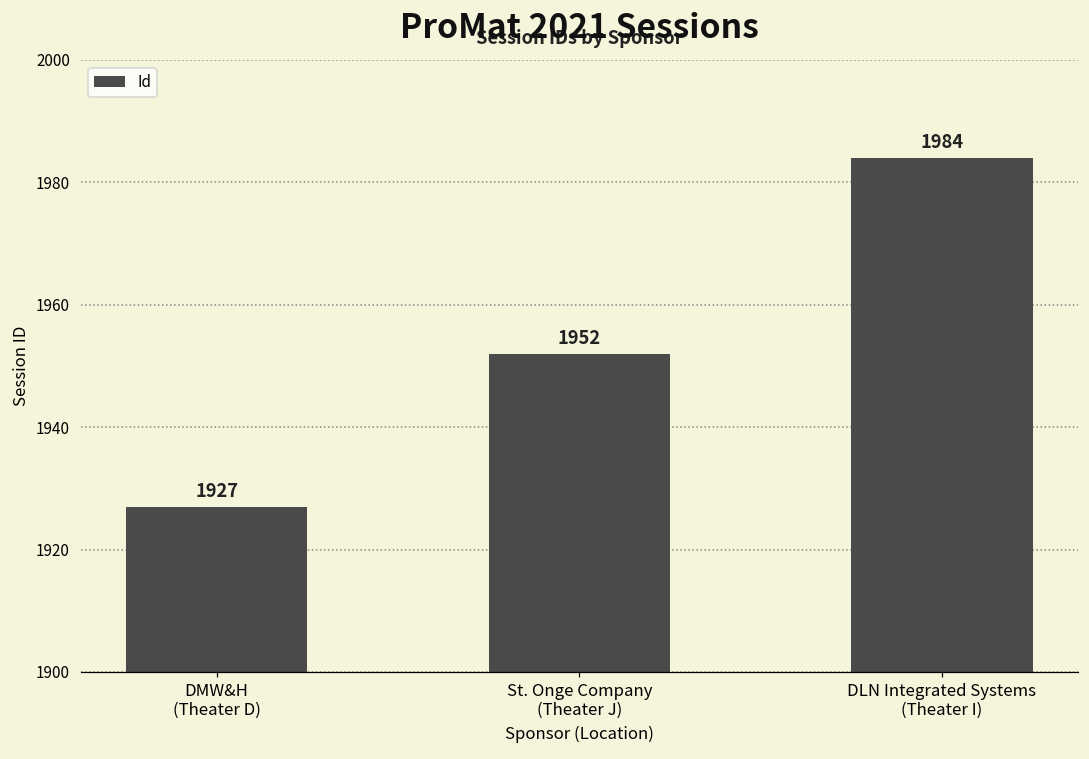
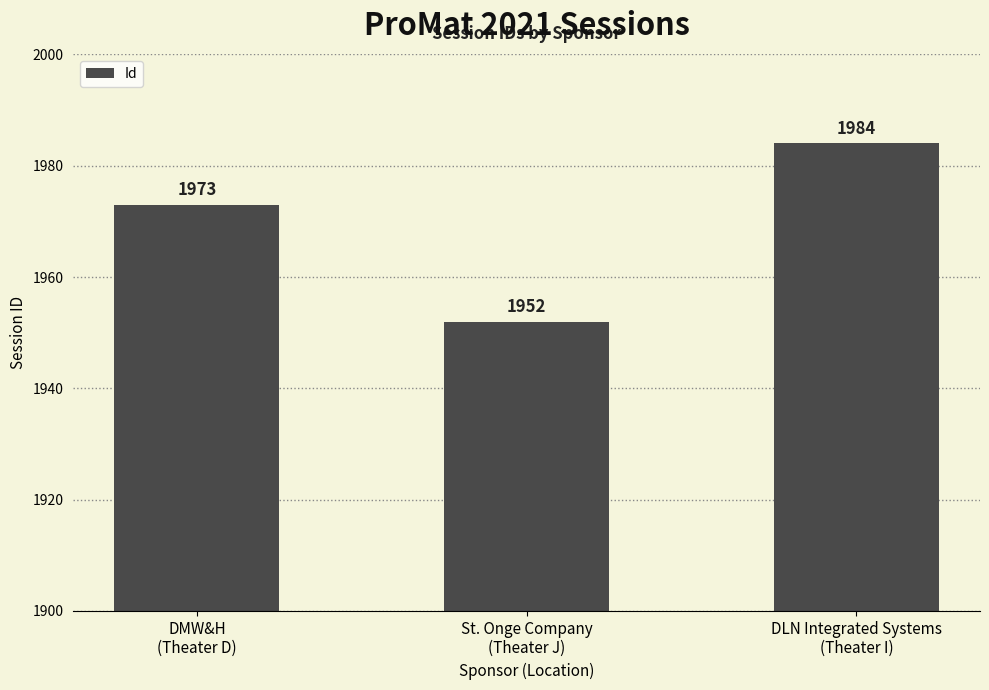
  {
-   "DMW&H (Theater D)": 1927,
+   "DMW&H (Theater D)": 1973,
    "St. Onge Company (Theater J)": 1952,
    "DLN Integrated Systems (Theater I)": 1984
  }
